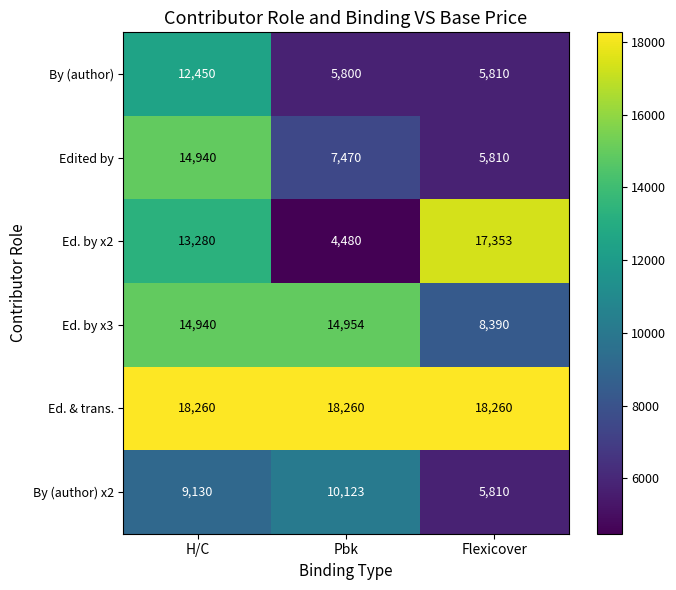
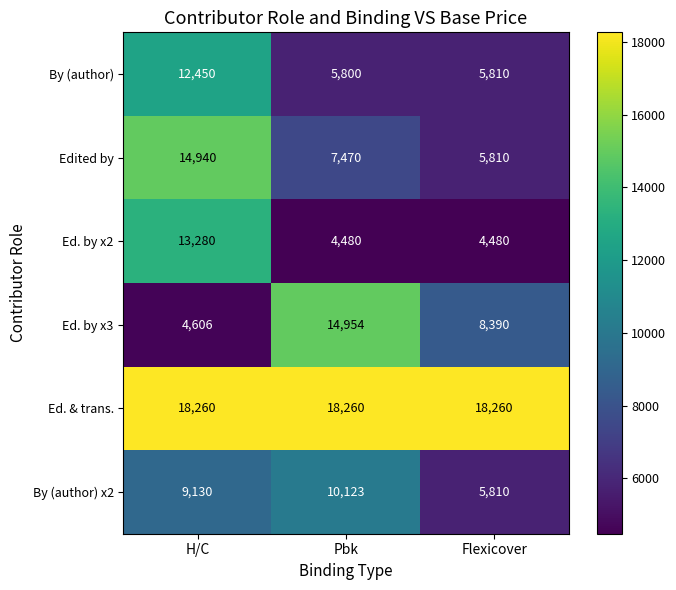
  {
    "By (author)": {
      "H/C": "12,450",
      "Pbk": "5,800",
      "Flexicover": "5,810"
    },
    "Edited by": {
      "H/C": "14,940",
      "Pbk": "7,470",
      "Flexicover": "5,810"
    },
    "Ed. by x2": {
      "H/C": "13,280",
      "Pbk": "4,480",
-     "Flexicover": "17,353"
+     "Flexicover": "4,480"
    },
    "Ed. by x3": {
-     "H/C": "14,940",
+     "H/C": "4,606",
      "Pbk": "14,954",
      "Flexicover": "8,390"
    },
    "Ed. & trans.": {
      "H/C": "18,260",
      "Pbk": "18,260",
      "Flexicover": "18,260"
    },
    "By (author) x2": {
      "H/C": "9,130",
      "Pbk": "10,123",
      "Flexicover": "5,810"
    }
  }
